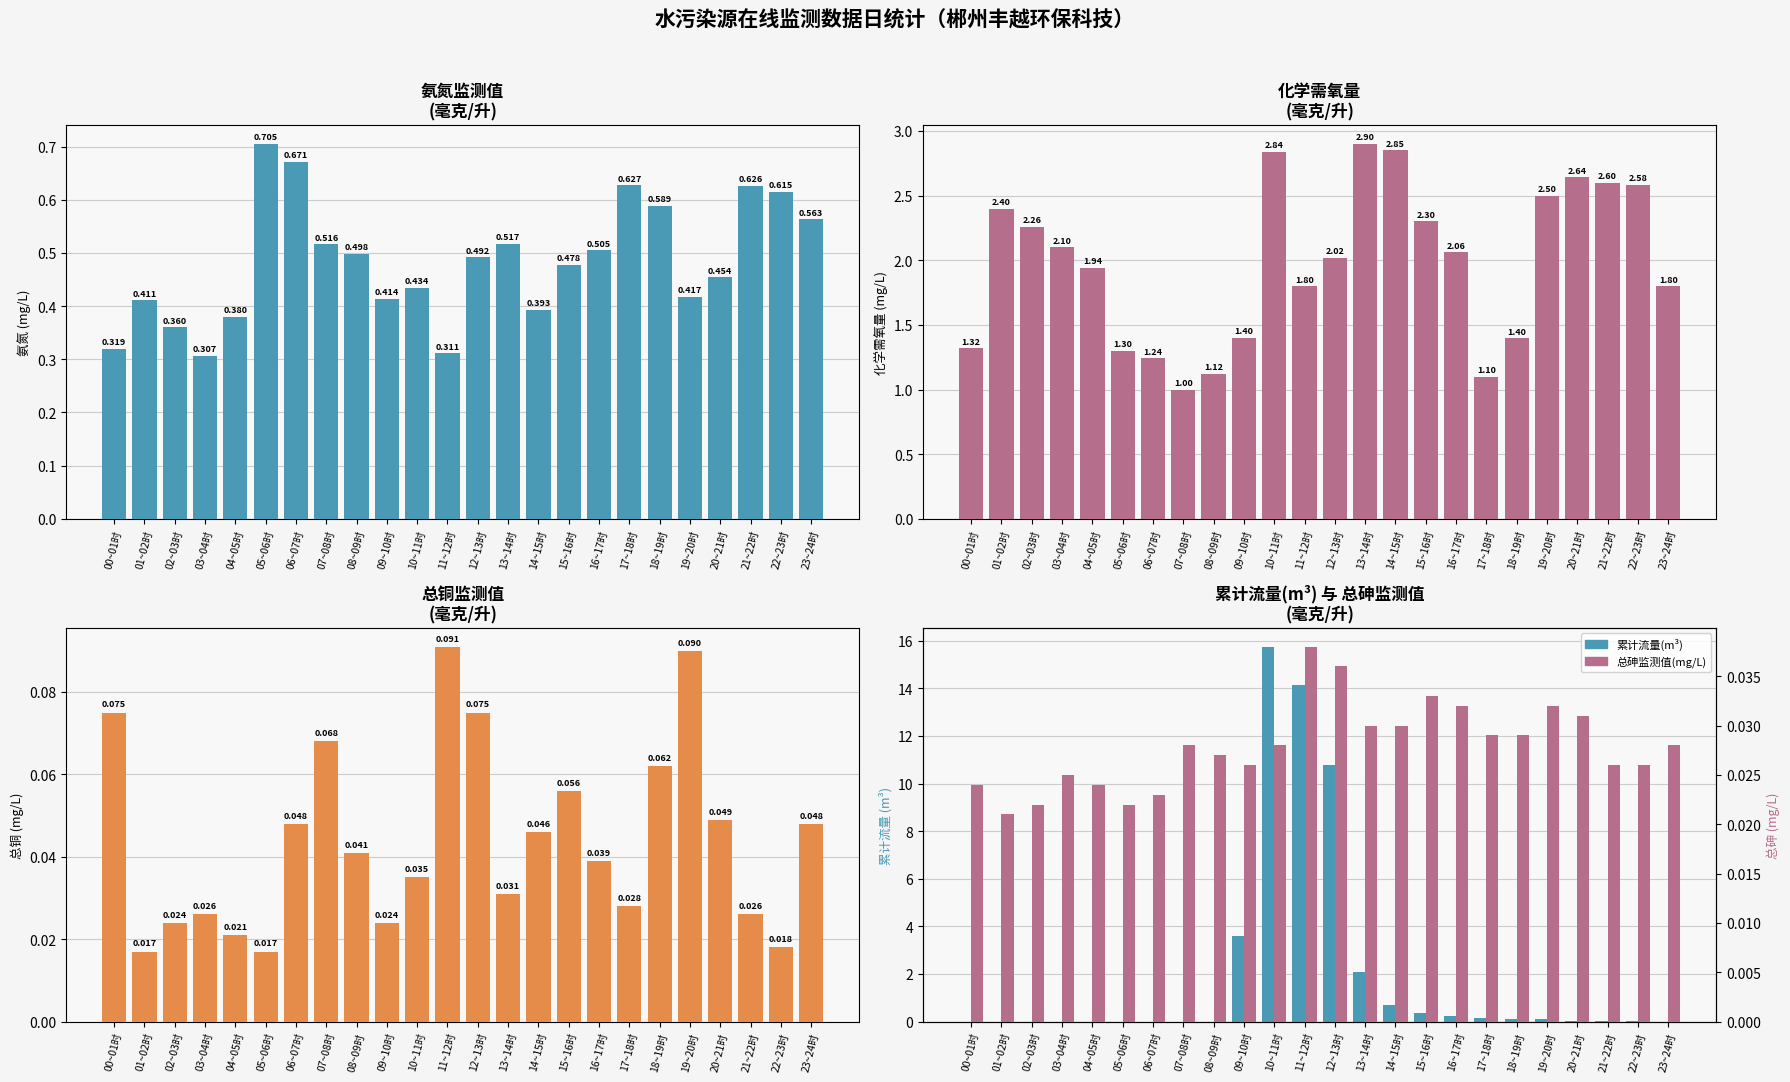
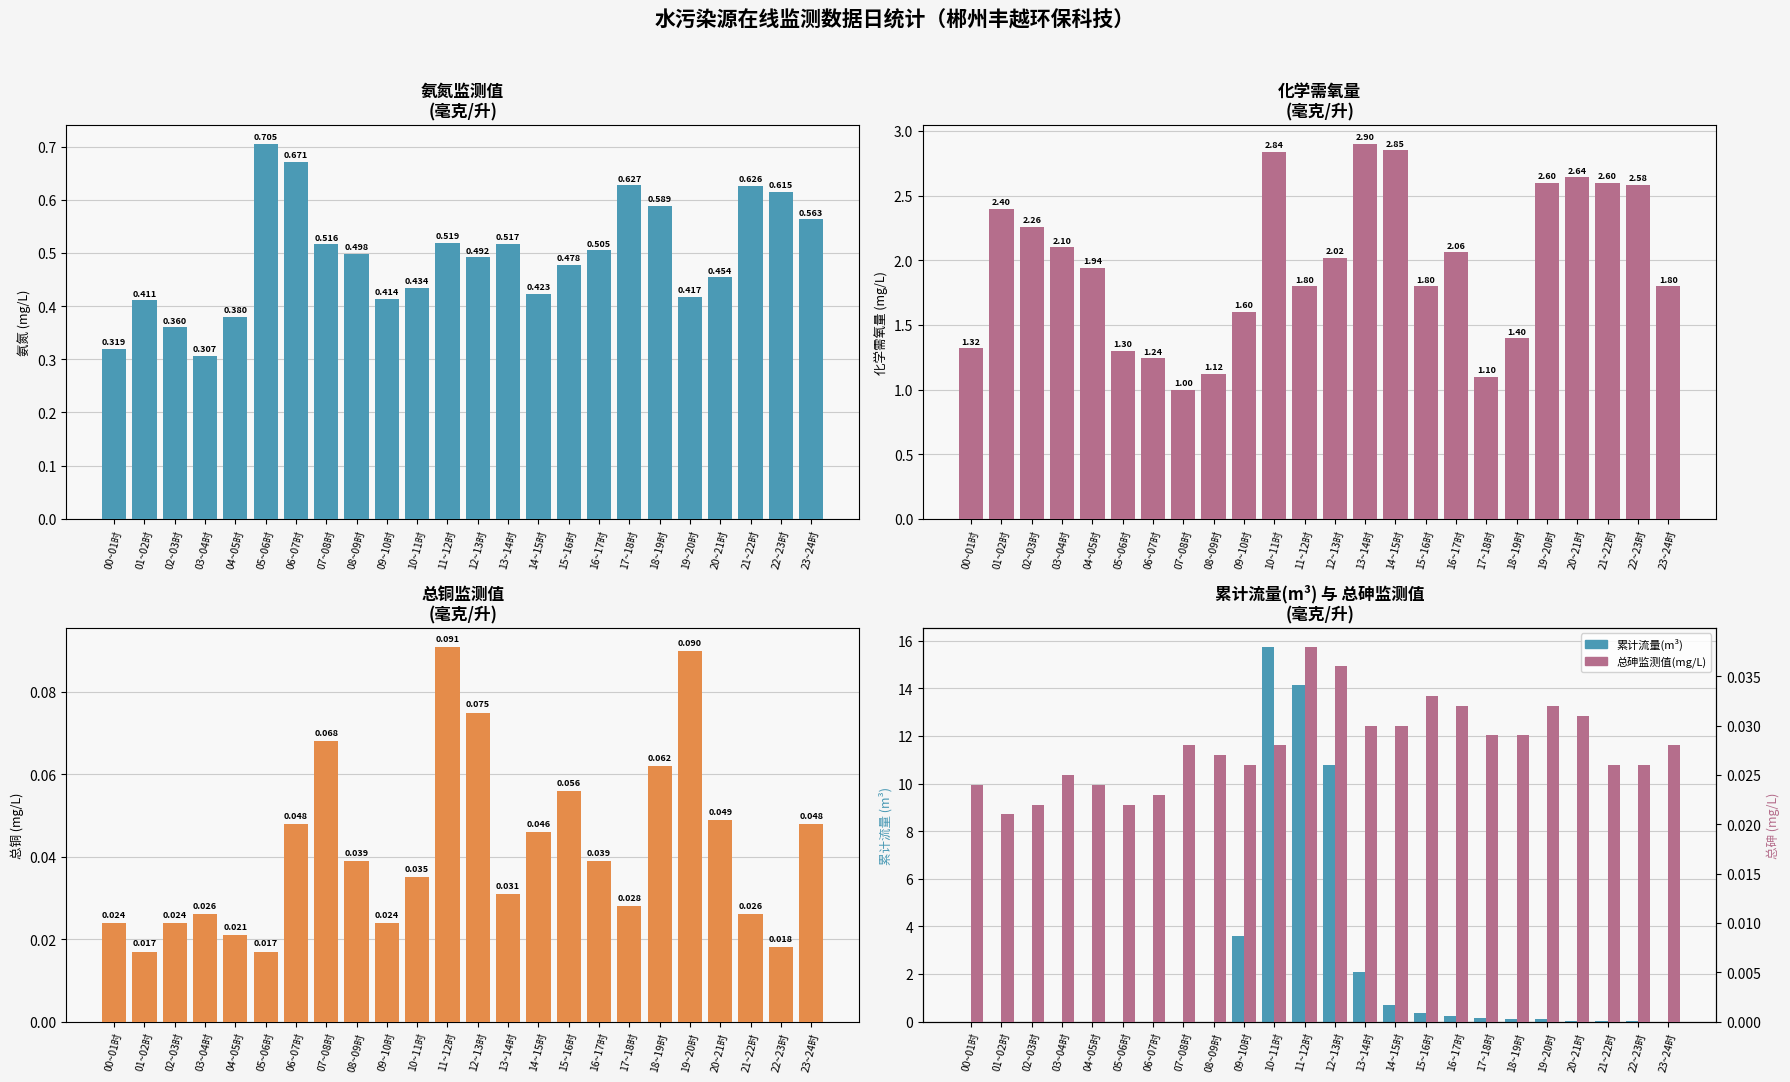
  {
    "氨氮监测值 (毫克/升)": {
      "00~01时": 0.319,
      "01~02时": 0.411,
      "02~03时": 0.360,
      "03~04时": 0.307,
      "04~05时": 0.380,
      "05~06时": 0.705,
      "06~07时": 0.671,
      "07~08时": 0.516,
      "08~09时": 0.498,
      "09~10时": 0.414,
      "10~11时": 0.434,
-     "11~12时": 0.311,
+     "11~12时": 0.519,
      "12~13时": 0.492,
      "13~14时": 0.517,
-     "14~15时": 0.393,
+     "14~15时": 0.423,
      "15~16时": 0.478,
      "16~17时": 0.505,
      "17~18时": 0.627,
      "18~19时": 0.589,
      "19~20时": 0.417,
      "20~21时": 0.454,
      "21~22时": 0.626,
      "22~23时": 0.615,
      "23~24时": 0.563
    },
    "化学需氧量 (毫克/升)": {
      "00~01时": 1.32,
      "01~02时": 2.40,
      "02~03时": 2.26,
      "03~04时": 2.10,
      "04~05时": 1.94,
      "05~06时": 1.30,
      "06~07时": 1.24,
      "07~08时": 1.00,
      "08~09时": 1.12,
-     "09~10时": 1.40,
+     "09~10时": 1.60,
      "10~11时": 2.84,
      "11~12时": 1.80,
      "12~13时": 2.02,
      "13~14时": 2.90,
      "14~15时": 2.85,
-     "15~16时": 2.30,
+     "15~16时": 1.80,
      "16~17时": 2.06,
      "17~18时": 1.10,
      "18~19时": 1.40,
-     "19~20时": 2.50,
+     "19~20时": 2.60,
      "20~21时": 2.64,
      "21~22时": 2.60,
      "22~23时": 2.58,
      "23~24时": 1.80
    },
    "总铜监测值 (毫克/升)": {
-     "00~01时": 0.075,
+     "00~01时": 0.024,
      "01~02时": 0.017,
      "02~03时": 0.024,
      "03~04时": 0.026,
      "04~05时": 0.021,
      "05~06时": 0.017,
      "06~07时": 0.048,
      "07~08时": 0.068,
-     "08~09时": 0.041,
+     "08~09时": 0.039,
      "09~10时": 0.024,
      "10~11时": 0.035,
      "11~12时": 0.091,
      "12~13时": 0.075,
      "13~14时": 0.031,
      "14~15时": 0.046,
      "15~16时": 0.056,
      "16~17时": 0.039,
      "17~18时": 0.028,
      "18~19时": 0.062,
      "19~20时": 0.090,
      "20~21时": 0.049,
      "21~22时": 0.026,
      "22~23时": 0.018,
      "23~24时": 0.048
    }
  }
